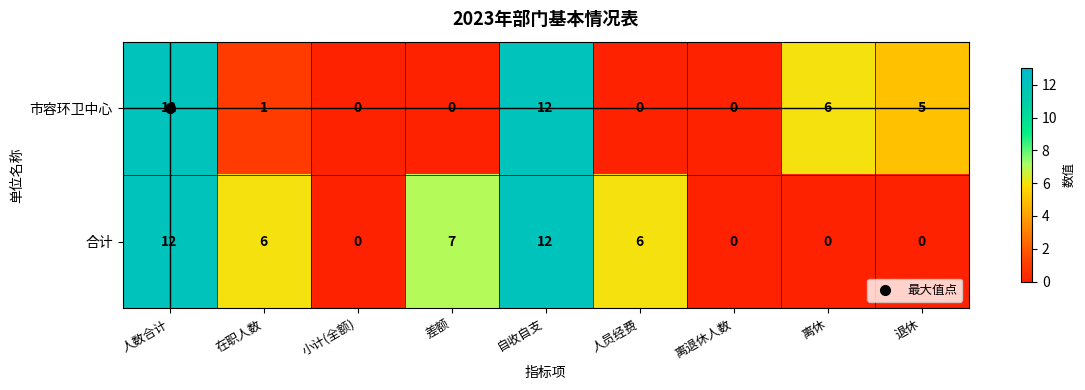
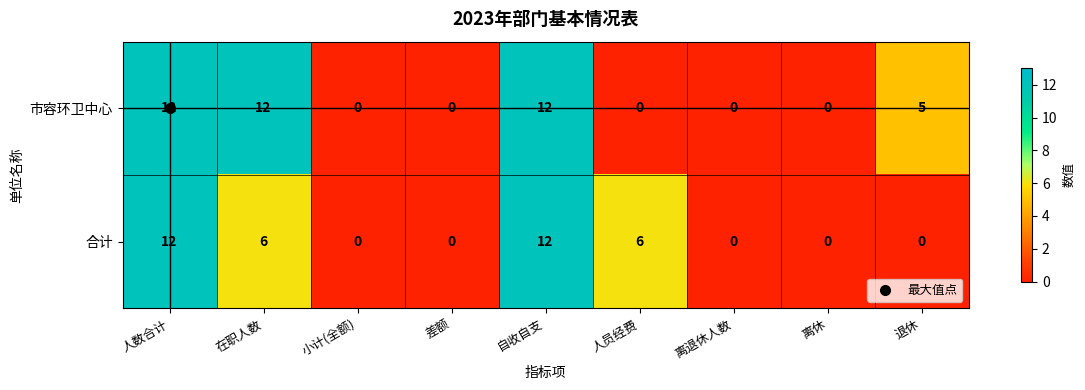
  {
    "市容环卫中心": {
-     "在职人数": 1,
+     "在职人数": 12,
      "小计(全额)": 0,
      "差额": 0,
      "自收自支": 12,
      "人员经费": 0,
      "离退休人数": 0,
-     "离休": 6,
+     "离休": 0,
      "退休": 5
    },
    "合计": {
      "人数合计": 12,
      "在职人数": 6,
      "小计(全额)": 0,
-     "差额": 7,
+     "差额": 0,
      "自收自支": 12,
      "人员经费": 6,
      "离退休人数": 0,
      "离休": 0,
      "退休": 0
    }
  }
